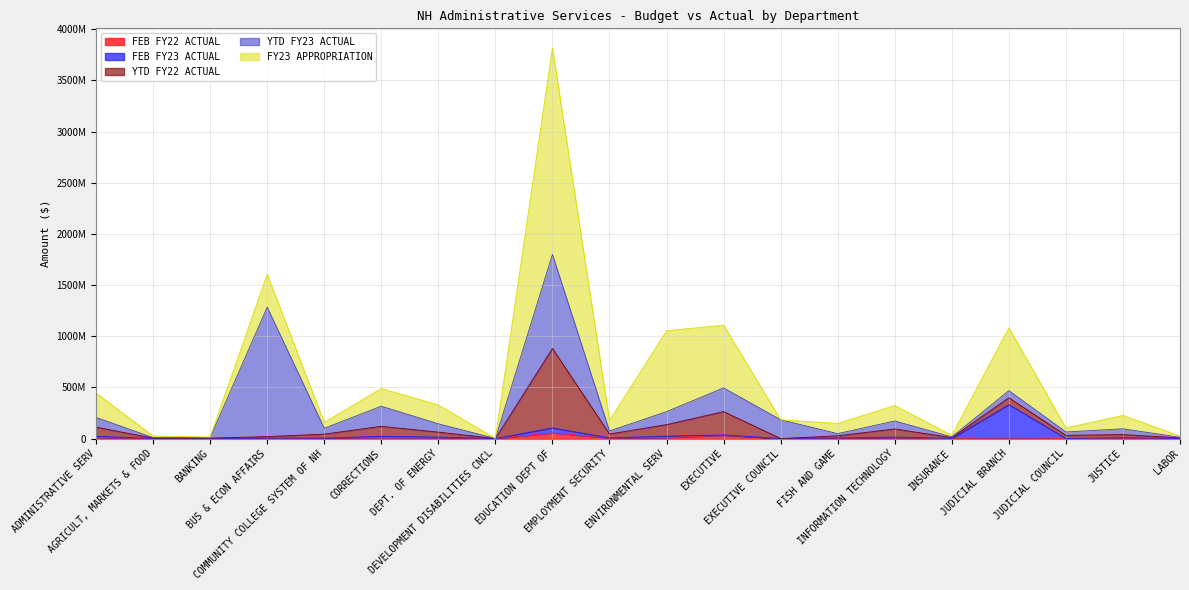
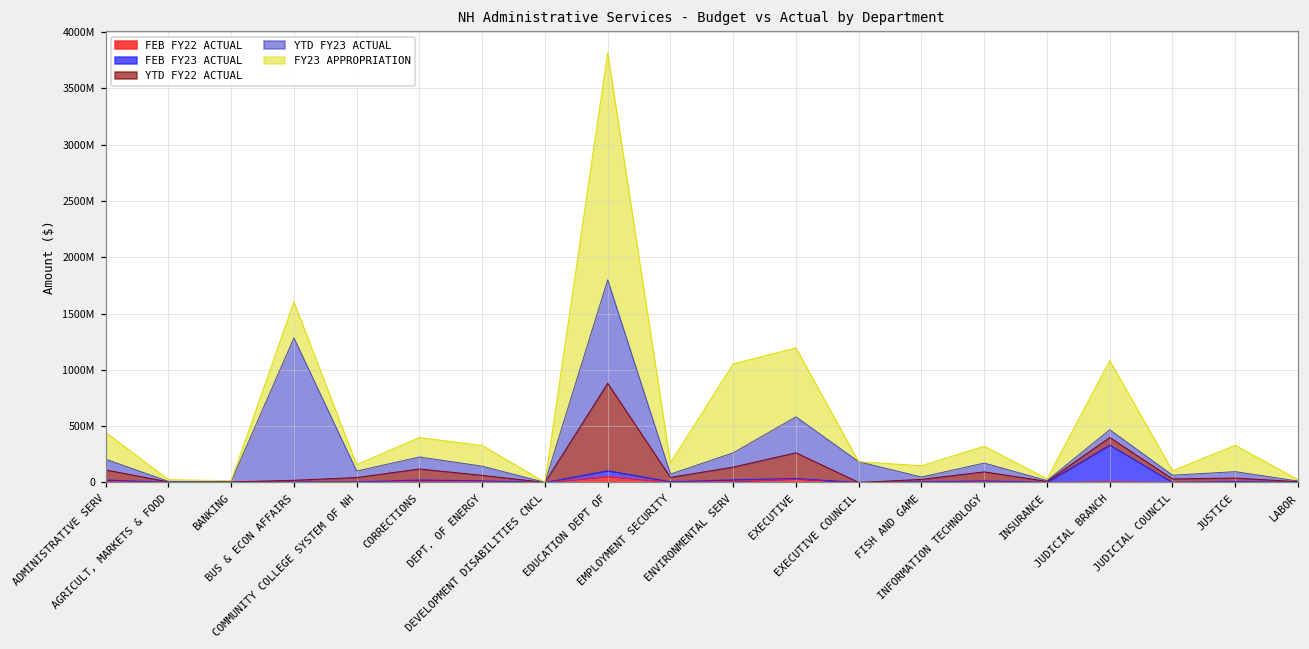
  {
    "FEB FY22 ACTUAL": {
      "EDUCATION DEPT OF": 50000000,
      "JUDICIAL BRANCH": 10000000
    },
    "FEB FY23 ACTUAL": {
      "EDUCATION DEPT OF": 50000000,
      "JUDICIAL BRANCH": 330000000
    },
    "YTD FY22 ACTUAL": {
      "ADMINISTRATIVE SERV": 90000000,
      "COMMUNITY COLLEGE SYSTEM OF NH": 40000000,
      "CORRECTIONS": 100000000,
      "DEPT. OF ENERGY": 50000000,
      "EDUCATION DEPT OF": 780000000,
      "EMPLOYMENT SECURITY": 40000000,
      "ENVIRONMENTAL SERV": 110000000,
      "EXECUTIVE": 230000000,
      "INFORMATION TECHNOLOGY": 80000000,
      "JUDICIAL BRANCH": 70000000,
      "JUDICIAL COUNCIL": 30000000,
      "JUSTICE": 30000000
    },
    "YTD FY23 ACTUAL": {
      "ADMINISTRATIVE SERV": 100000000,
      "BUS & ECON AFFAIRS": 1260000000,
      "COMMUNITY COLLEGE SYSTEM OF NH": 60000000,
-     "CORRECTIONS": 200000000,
+     "CORRECTIONS": 110000000,
      "DEPT. OF ENERGY": 80000000,
      "EDUCATION DEPT OF": 920000000,
      "EMPLOYMENT SECURITY": 30000000,
      "ENVIRONMENTAL SERV": 130000000,
-     "EXECUTIVE": 230000000,
+     "EXECUTIVE": 320000000,
      "INFORMATION TECHNOLOGY": 80000000,
      "JUDICIAL BRANCH": 70000000,
      "JUDICIAL COUNCIL": 30000000,
      "JUSTICE": 60000000
    },
    "FY23 APPROPRIATION": {
      "ADMINISTRATIVE SERV": 240000000,
      "BUS & ECON AFFAIRS": 320000000,
      "COMMUNITY COLLEGE SYSTEM OF NH": 60000000,
      "CORRECTIONS": 170000000,
      "DEPT. OF ENERGY": 180000000,
      "EDUCATION DEPT OF": 2020000000,
      "EMPLOYMENT SECURITY": 100000000,
      "ENVIRONMENTAL SERV": 790000000,
      "EXECUTIVE": 610000000,
      "FISH AND GAME": 100000000,
      "INFORMATION TECHNOLOGY": 150000000,
      "JUDICIAL BRANCH": 610000000,
      "JUDICIAL COUNCIL": 40000000,
-     "JUSTICE": 130000000
+     "JUSTICE": 230000000
    }
  }
